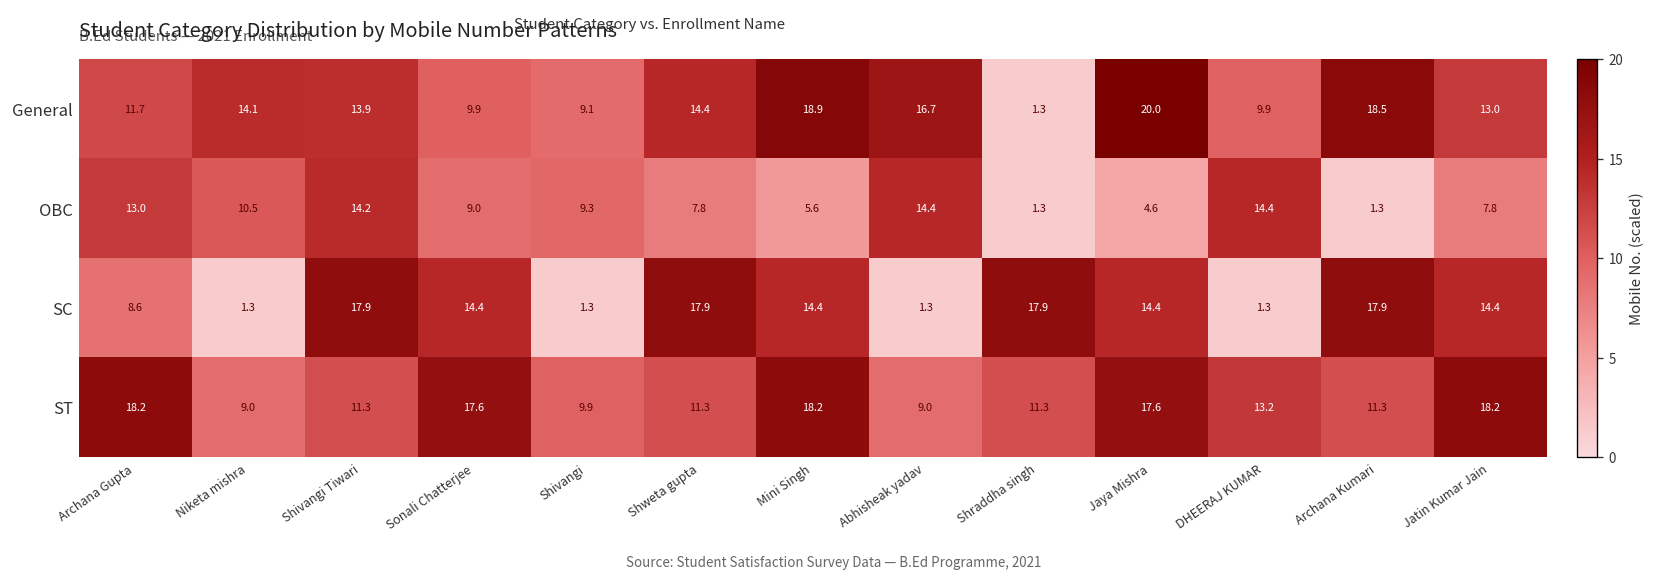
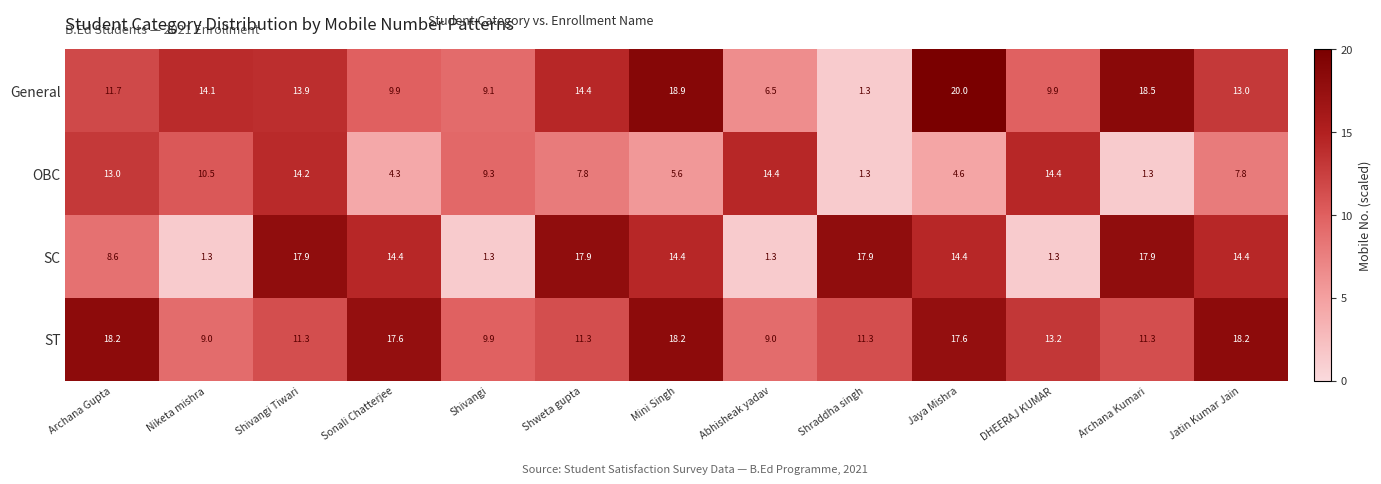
  {
    "General": {
      "Archana Gupta": 11.7,
      "Niketa mishra": 14.1,
      "Shivangi Tiwari": 13.9,
      "Sonali Chatterjee": 9.9,
      "Shivangi": 9.1,
      "Shweta gupta": 14.4,
      "Mini Singh": 18.9,
-     "Abhisheak yadav": 16.7,
+     "Abhisheak yadav": 6.5,
      "Shraddha singh": 1.3,
      "Jaya Mishra": 20.0,
      "DHEERAJ KUMAR": 9.9,
      "Archana Kumari": 18.5,
      "Jatin Kumar Jain": 13.0
    },
    "OBC": {
      "Archana Gupta": 13.0,
      "Niketa mishra": 10.5,
      "Shivangi Tiwari": 14.2,
-     "Sonali Chatterjee": 9.0,
+     "Sonali Chatterjee": 4.3,
      "Shivangi": 9.3,
      "Shweta gupta": 7.8,
      "Mini Singh": 5.6,
      "Abhisheak yadav": 14.4,
      "Shraddha singh": 1.3,
      "Jaya Mishra": 4.6,
      "DHEERAJ KUMAR": 14.4,
      "Archana Kumari": 1.3,
      "Jatin Kumar Jain": 7.8
    },
    "SC": {
      "Archana Gupta": 8.6,
      "Niketa mishra": 1.3,
      "Shivangi Tiwari": 17.9,
      "Sonali Chatterjee": 14.4,
      "Shivangi": 1.3,
      "Shweta gupta": 17.9,
      "Mini Singh": 14.4,
      "Abhisheak yadav": 1.3,
      "Shraddha singh": 17.9,
      "Jaya Mishra": 14.4,
      "DHEERAJ KUMAR": 1.3,
      "Archana Kumari": 17.9,
      "Jatin Kumar Jain": 14.4
    },
    "ST": {
      "Archana Gupta": 18.2,
      "Niketa mishra": 9.0,
      "Shivangi Tiwari": 11.3,
      "Sonali Chatterjee": 17.6,
      "Shivangi": 9.9,
      "Shweta gupta": 11.3,
      "Mini Singh": 18.2,
      "Abhisheak yadav": 9.0,
      "Shraddha singh": 11.3,
      "Jaya Mishra": 17.6,
      "DHEERAJ KUMAR": 13.2,
      "Archana Kumari": 11.3,
      "Jatin Kumar Jain": 18.2
    }
  }
